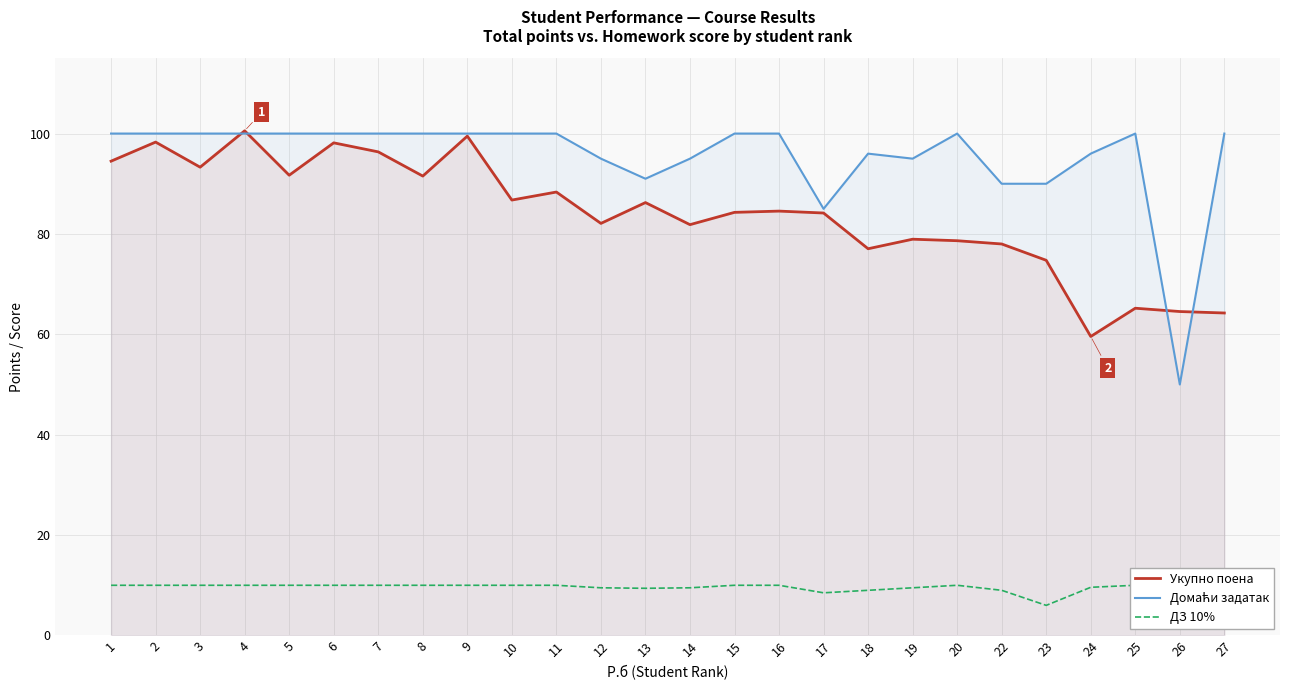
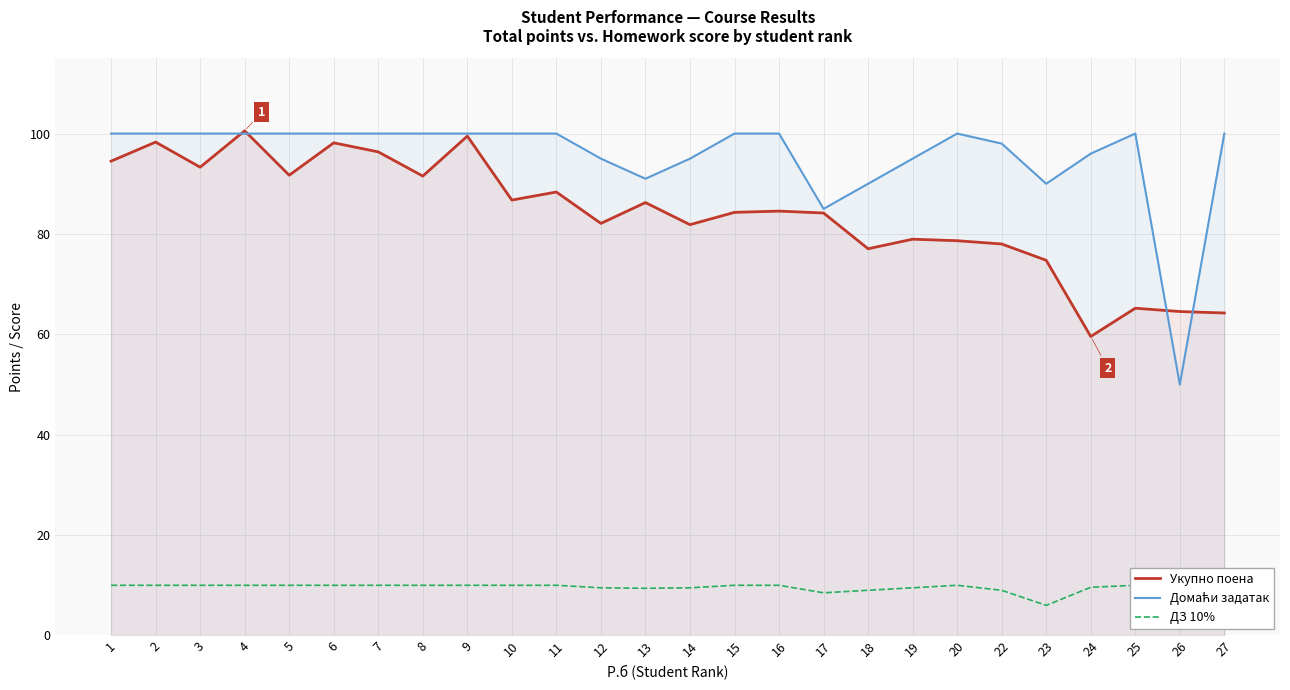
  {
    "Укупно поена": {
      "1": 95,
      "2": 98,
      "3": 93,
      "4": 101,
      "5": 92,
      "6": 98,
      "7": 96,
      "8": 92,
      "10": 87,
      "11": 88,
      "12": 82,
      "13": 86,
      "14": 82,
      "15": 84,
      "16": 85,
      "17": 84,
      "18": 77,
      "19": 79,
      "20": 79,
      "22": 78,
      "23": 75,
      "24": 60,
      "25": 65,
      "26": 65,
      "27": 64
    },
    "Домаћи задатак": {
      "1": 100,
      "2": 100,
      "3": 100,
      "4": 100,
      "5": 100,
      "6": 100,
      "7": 100,
      "8": 100,
      "10": 100,
      "11": 100,
      "12": 95,
      "13": 91,
      "14": 95,
      "15": 100,
      "16": 100,
      "17": 85,
-     "18": 96,
+     "18": 90,
      "19": 95,
      "20": 100,
-     "22": 90,
+     "22": 98,
      "23": 90,
      "24": 96,
      "25": 100,
      "26": 50,
      "27": 100
    },
    "ДЗ 10%": {
      "1": 10,
      "2": 10,
      "3": 10,
      "4": 10,
      "5": 10,
      "6": 10,
      "7": 10,
      "8": 10,
      "9": 10,
      "10": 10,
      "11": 10,
      "12": 10,
      "13": 9,
      "14": 10,
      "15": 10,
      "16": 10,
      "17": 9,
      "18": 9,
      "19": 10,
      "20": 10,
      "22": 9,
      "23": 6,
      "24": 10
    }
  }
